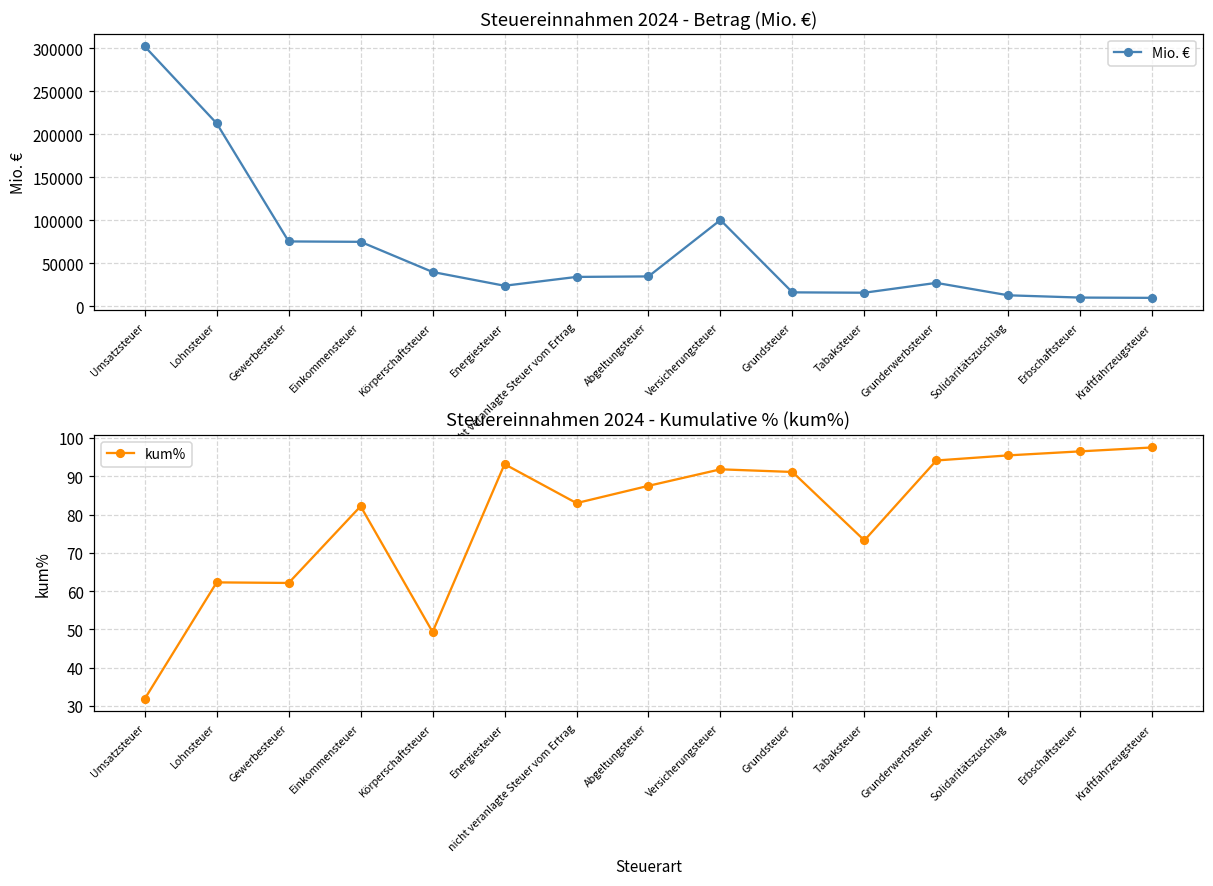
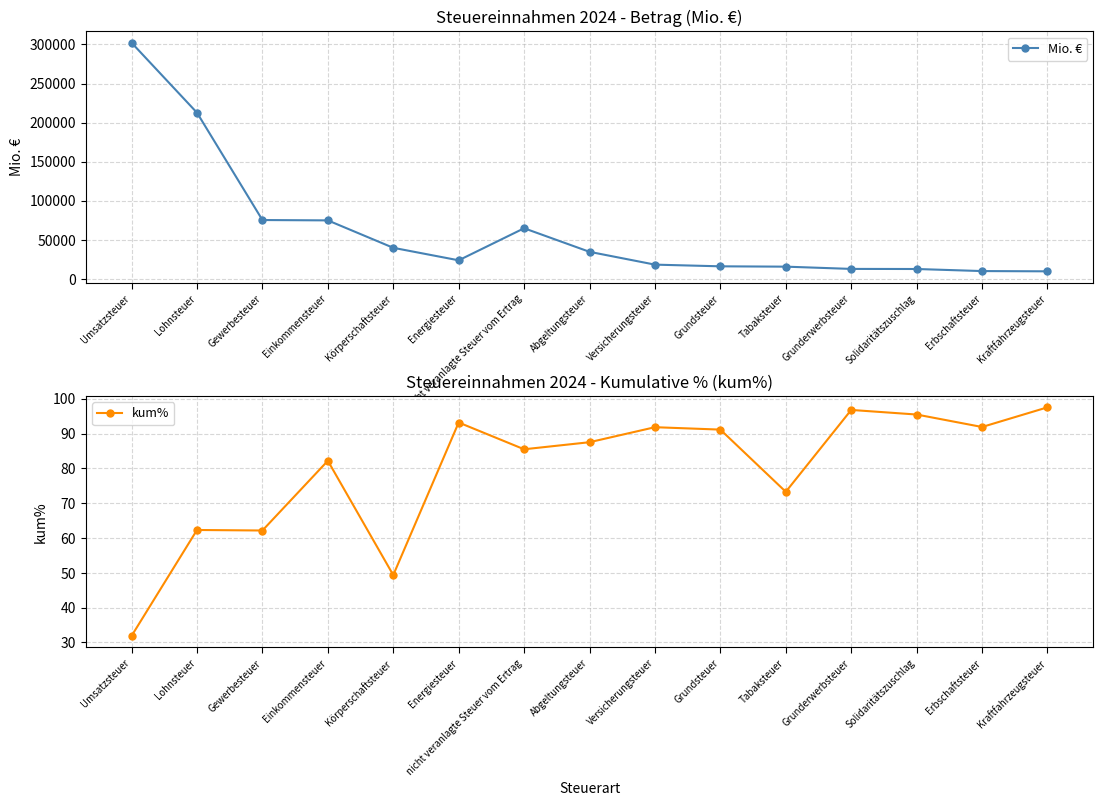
  {
    "Steuereinnahmen 2024 - Betrag (Mio. €)": {
      "Umsatzsteuer": 300000,
      "Lohnsteuer": 210000,
      "Gewerbesteuer": 80000,
      "Einkommensteuer": 70000,
      "Körperschaftsteuer": 40000,
      "Energiesteuer": 20000,
-     "nicht veranlagte Steuer vom Ertrag": 30000,
+     "nicht veranlagte Steuer vom Ertrag": 60000,
      "Abgeltungsteuer": 30000,
-     "Versicherungsteuer": 100000,
+     "Versicherungsteuer": 20000,
      "Grundsteuer": 20000,
      "Tabaksteuer": 20000,
-     "Grunderwerbsteuer": 30000,
+     "Grunderwerbsteuer": 10000,
      "Solidaritätszuschlag": 10000,
      "Erbschaftsteuer": 10000,
      "Kraftfahrzeugsteuer": 10000
    },
    "Steuereinnahmen 2024 - Kumulative % (kum%)": {
      "Umsatzsteuer": 32,
      "Lohnsteuer": 62,
      "Gewerbesteuer": 62,
      "Einkommensteuer": 82,
      "Körperschaftsteuer": 49,
      "Energiesteuer": 93,
-     "nicht veranlagte Steuer vom Ertrag": 83,
+     "nicht veranlagte Steuer vom Ertrag": 85,
      "Abgeltungsteuer": 88,
      "Versicherungsteuer": 92,
      "Grundsteuer": 91,
      "Tabaksteuer": 73,
-     "Grunderwerbsteuer": 94,
+     "Grunderwerbsteuer": 97,
      "Solidaritätszuschlag": 95,
-     "Erbschaftsteuer": 97,
+     "Erbschaftsteuer": 92,
      "Kraftfahrzeugsteuer": 98
    }
  }
